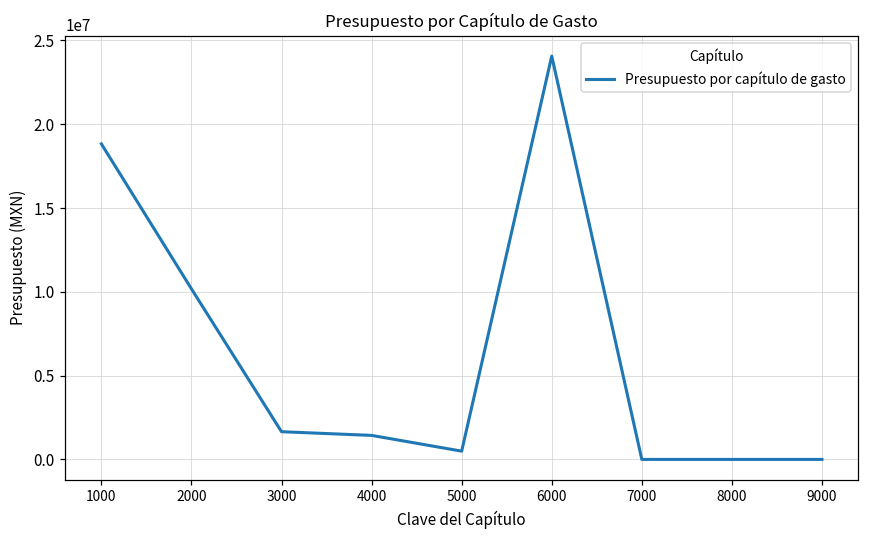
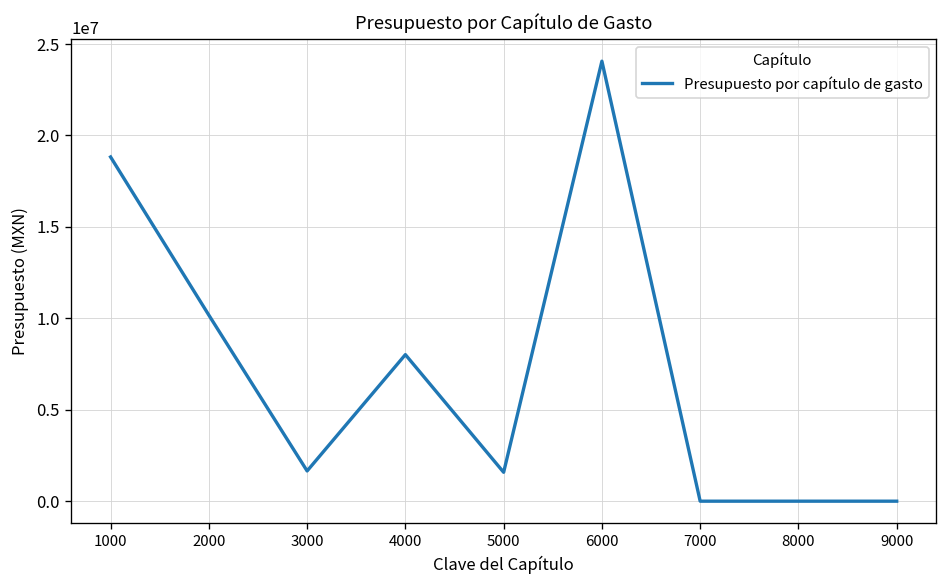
  {
    "1000": 18800000,
    "2000": 10200000,
    "3000": 1700000,
-   "4000": 1400000,
-   "5000": 500000,
+   "4000": 8000000,
+   "5000": 1600000,
    "6000": 24100000,
    "7000": 0,
    "8000": 0,
    "9000": 0
  }
